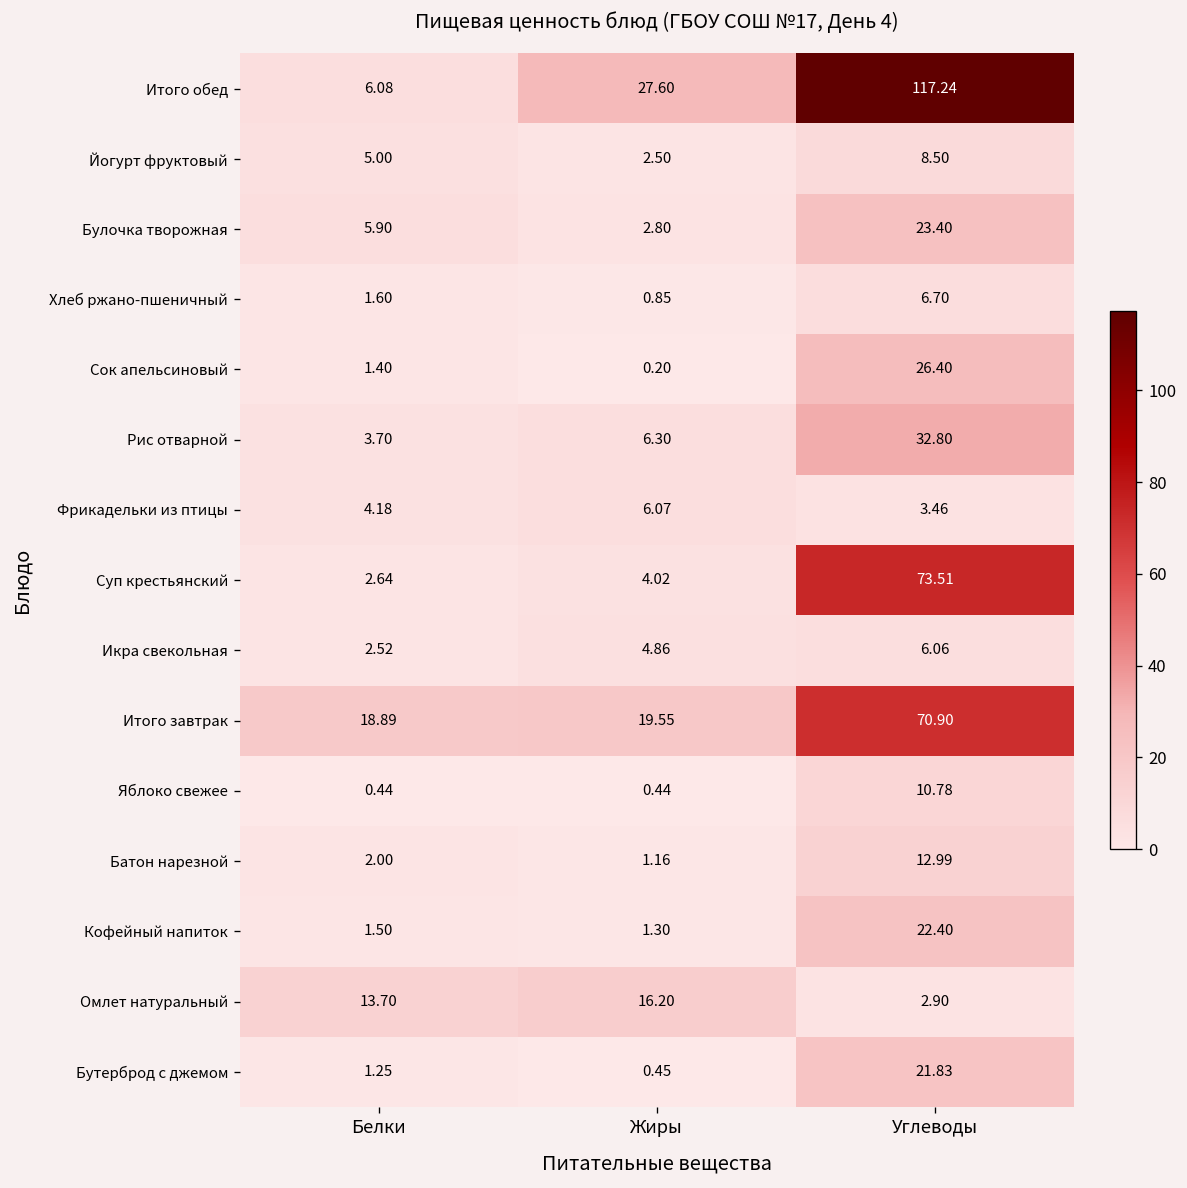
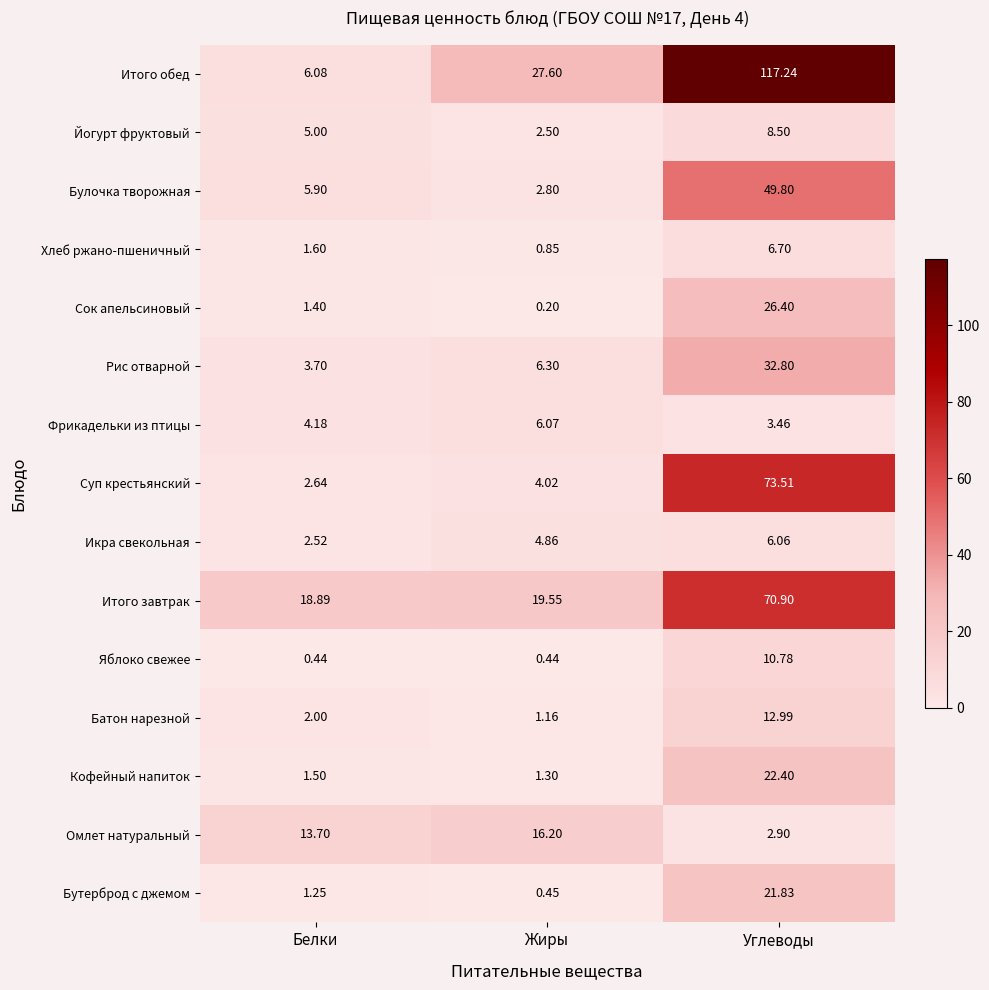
  {
    "Итого обед": {
      "Белки": 6.08,
      "Жиры": 27.60,
      "Углеводы": 117.24
    },
    "Йогурт фруктовый": {
      "Белки": 5.00,
      "Жиры": 2.50,
      "Углеводы": 8.50
    },
    "Булочка творожная": {
      "Белки": 5.90,
      "Жиры": 2.80,
-     "Углеводы": 23.40
+     "Углеводы": 49.80
    },
    "Хлеб ржано-пшеничный": {
      "Белки": 1.60,
      "Жиры": 0.85,
      "Углеводы": 6.70
    },
    "Сок апельсиновый": {
      "Белки": 1.40,
      "Жиры": 0.20,
      "Углеводы": 26.40
    },
    "Рис отварной": {
      "Белки": 3.70,
      "Жиры": 6.30,
      "Углеводы": 32.80
    },
    "Фрикадельки из птицы": {
      "Белки": 4.18,
      "Жиры": 6.07,
      "Углеводы": 3.46
    },
    "Суп крестьянский": {
      "Белки": 2.64,
      "Жиры": 4.02,
      "Углеводы": 73.51
    },
    "Икра свекольная": {
      "Белки": 2.52,
      "Жиры": 4.86,
      "Углеводы": 6.06
    },
    "Итого завтрак": {
      "Белки": 18.89,
      "Жиры": 19.55,
      "Углеводы": 70.90
    },
    "Яблоко свежее": {
      "Белки": 0.44,
      "Жиры": 0.44,
      "Углеводы": 10.78
    },
    "Батон нарезной": {
      "Белки": 2.00,
      "Жиры": 1.16,
      "Углеводы": 12.99
    },
    "Кофейный напиток": {
      "Белки": 1.50,
      "Жиры": 1.30,
      "Углеводы": 22.40
    },
    "Омлет натуральный": {
      "Белки": 13.70,
      "Жиры": 16.20,
      "Углеводы": 2.90
    },
    "Бутерброд с джемом": {
      "Белки": 1.25,
      "Жиры": 0.45,
      "Углеводы": 21.83
    }
  }
